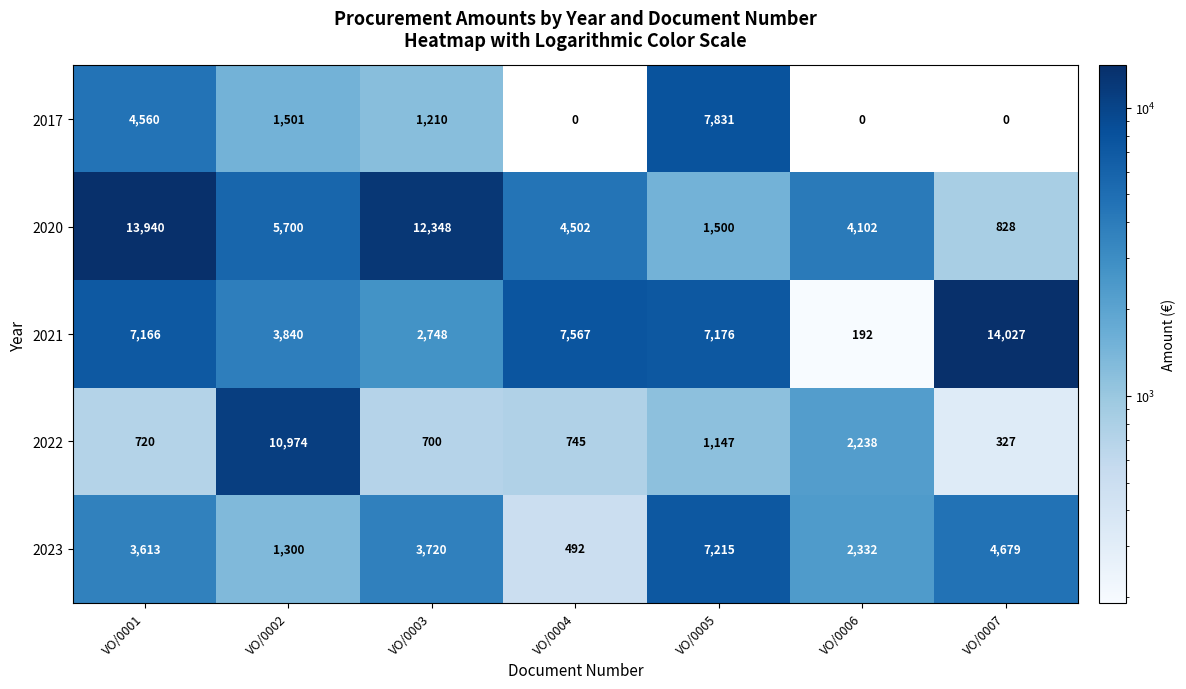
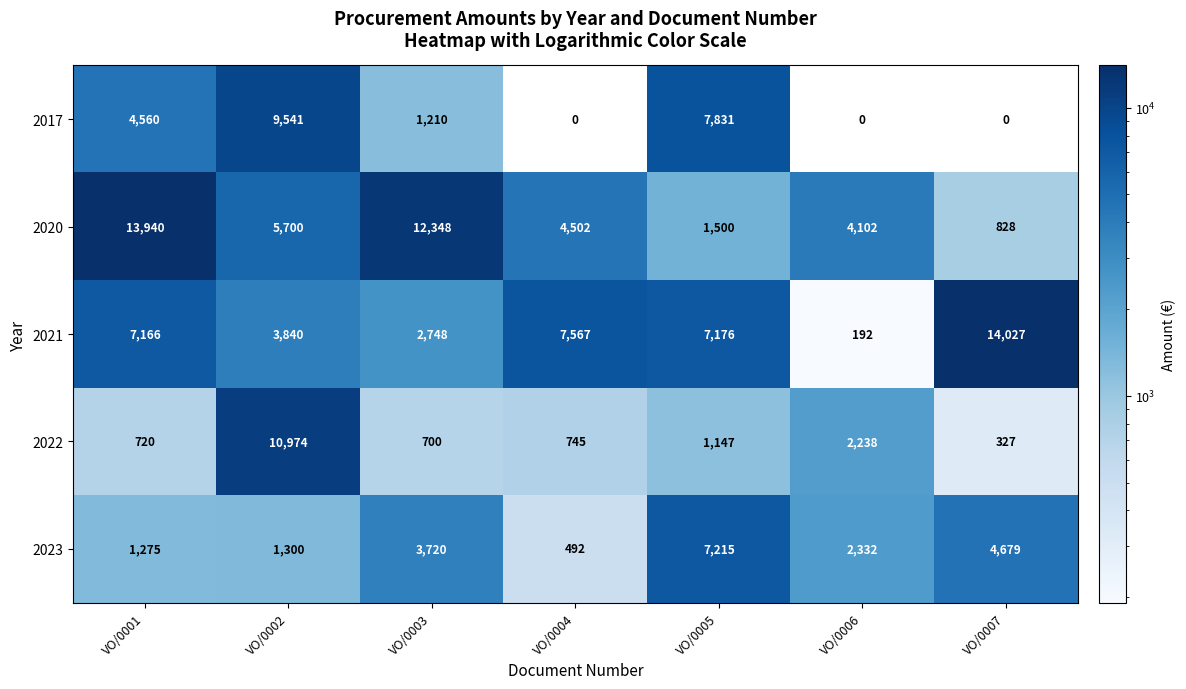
  {
    "2017": {
      "VO/0001": "4,560",
-     "VO/0002": "1,501",
+     "VO/0002": "9,541",
      "VO/0003": "1,210",
      "VO/0004": "0",
      "VO/0005": "7,831",
      "VO/0006": "0",
      "VO/0007": "0"
    },
    "2020": {
      "VO/0001": "13,940",
      "VO/0002": "5,700",
      "VO/0003": "12,348",
      "VO/0004": "4,502",
      "VO/0005": "1,500",
      "VO/0006": "4,102",
      "VO/0007": "828"
    },
    "2021": {
      "VO/0001": "7,166",
      "VO/0002": "3,840",
      "VO/0003": "2,748",
      "VO/0004": "7,567",
      "VO/0005": "7,176",
      "VO/0006": "192",
      "VO/0007": "14,027"
    },
    "2022": {
      "VO/0001": "720",
      "VO/0002": "10,974",
      "VO/0003": "700",
      "VO/0004": "745",
      "VO/0005": "1,147",
      "VO/0006": "2,238",
      "VO/0007": "327"
    },
    "2023": {
-     "VO/0001": "3,613",
+     "VO/0001": "1,275",
      "VO/0002": "1,300",
      "VO/0003": "3,720",
      "VO/0004": "492",
      "VO/0005": "7,215",
      "VO/0006": "2,332",
      "VO/0007": "4,679"
    }
  }
